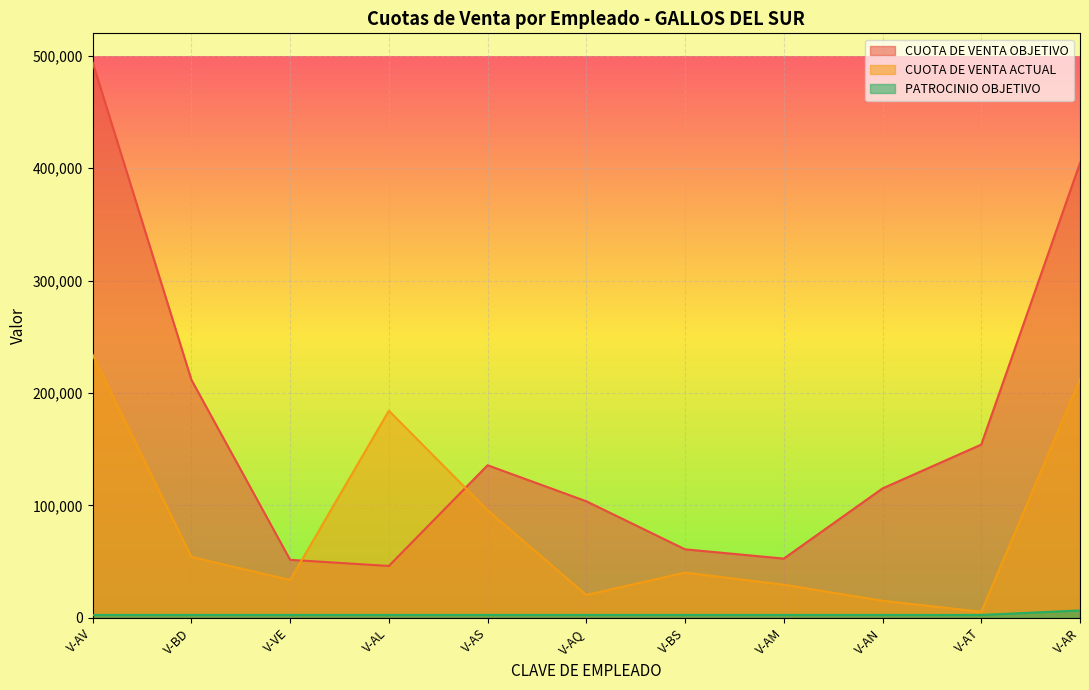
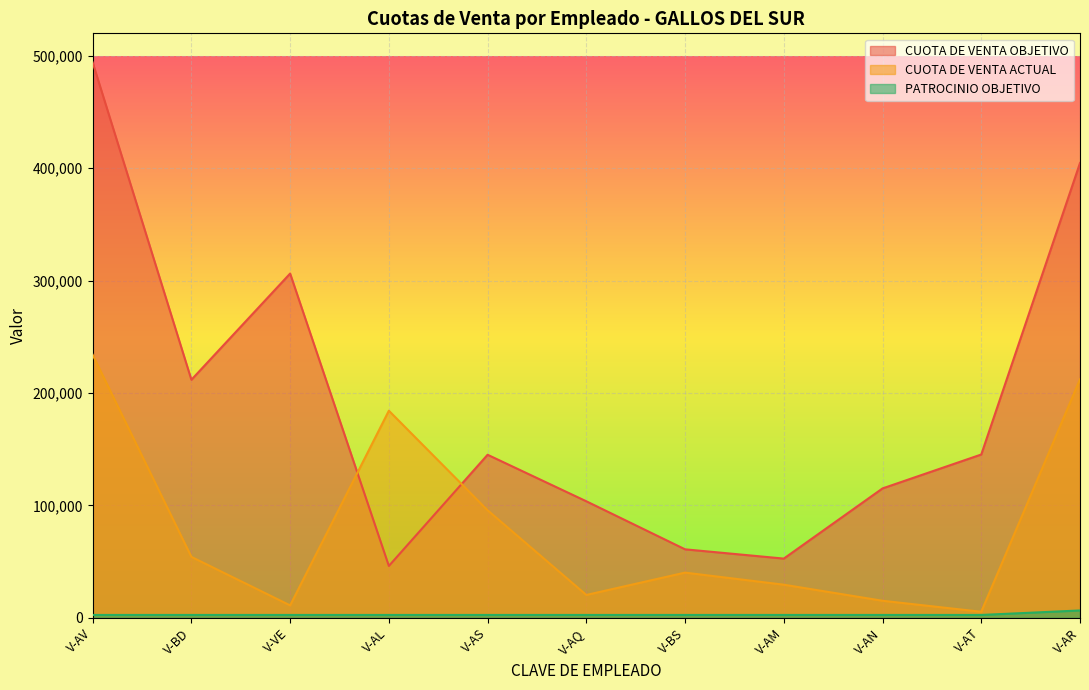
  {
    "CUOTA DE VENTA OBJETIVO": {
      "V-AV": "494,000",
      "V-BD": "212,000",
-     "V-VE": "52,000",
+     "V-VE": "306,000",
      "V-AL": "46,000",
-     "V-AS": "136,000",
+     "V-AS": "145,000",
      "V-AQ": "104,000",
      "V-BS": "61,000",
      "V-AM": "53,000",
      "V-AN": "115,000",
-     "V-AT": "154,000",
+     "V-AT": "145,000",
      "V-AR": "405,000"
    },
    "CUOTA DE VENTA ACTUAL": {
      "V-AV": "234,000",
      "V-BD": "54,000",
-     "V-VE": "34,000",
+     "V-VE": "11,000",
      "V-AL": "184,000",
      "V-AS": "96,000",
      "V-AQ": "20,000",
      "V-BS": "40,000",
      "V-AM": "29,000",
      "V-AN": "15,000",
      "V-AT": "5,000",
      "V-AR": "212,000"
    },
    "PATROCINIO OBJETIVO": {
      "V-AV": "3,000",
      "V-BD": "3,000",
      "V-VE": "3,000",
      "V-AL": "3,000",
      "V-AS": "3,000",
      "V-AQ": "3,000",
      "V-BS": "3,000",
      "V-AM": "3,000",
      "V-AN": "3,000",
      "V-AT": "3,000",
      "V-AR": "6,000"
    }
  }
